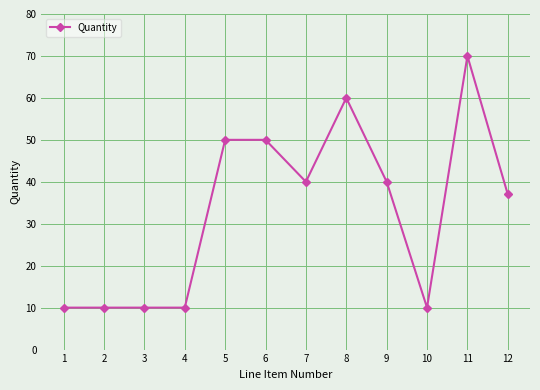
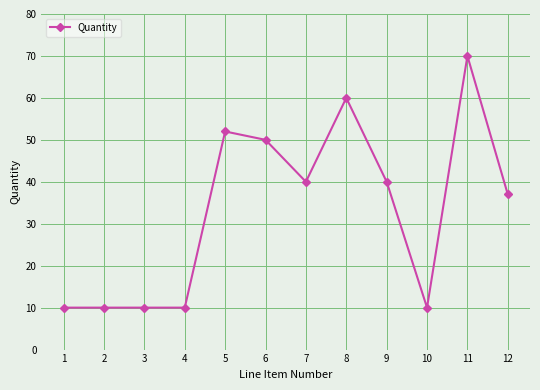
  {
    "1": 10,
    "2": 10,
    "3": 10,
    "4": 10,
-   "5": 50,
+   "5": 52,
    "6": 50,
    "7": 40,
    "8": 60,
    "9": 40,
    "10": 10,
    "11": 70,
    "12": 37
  }
